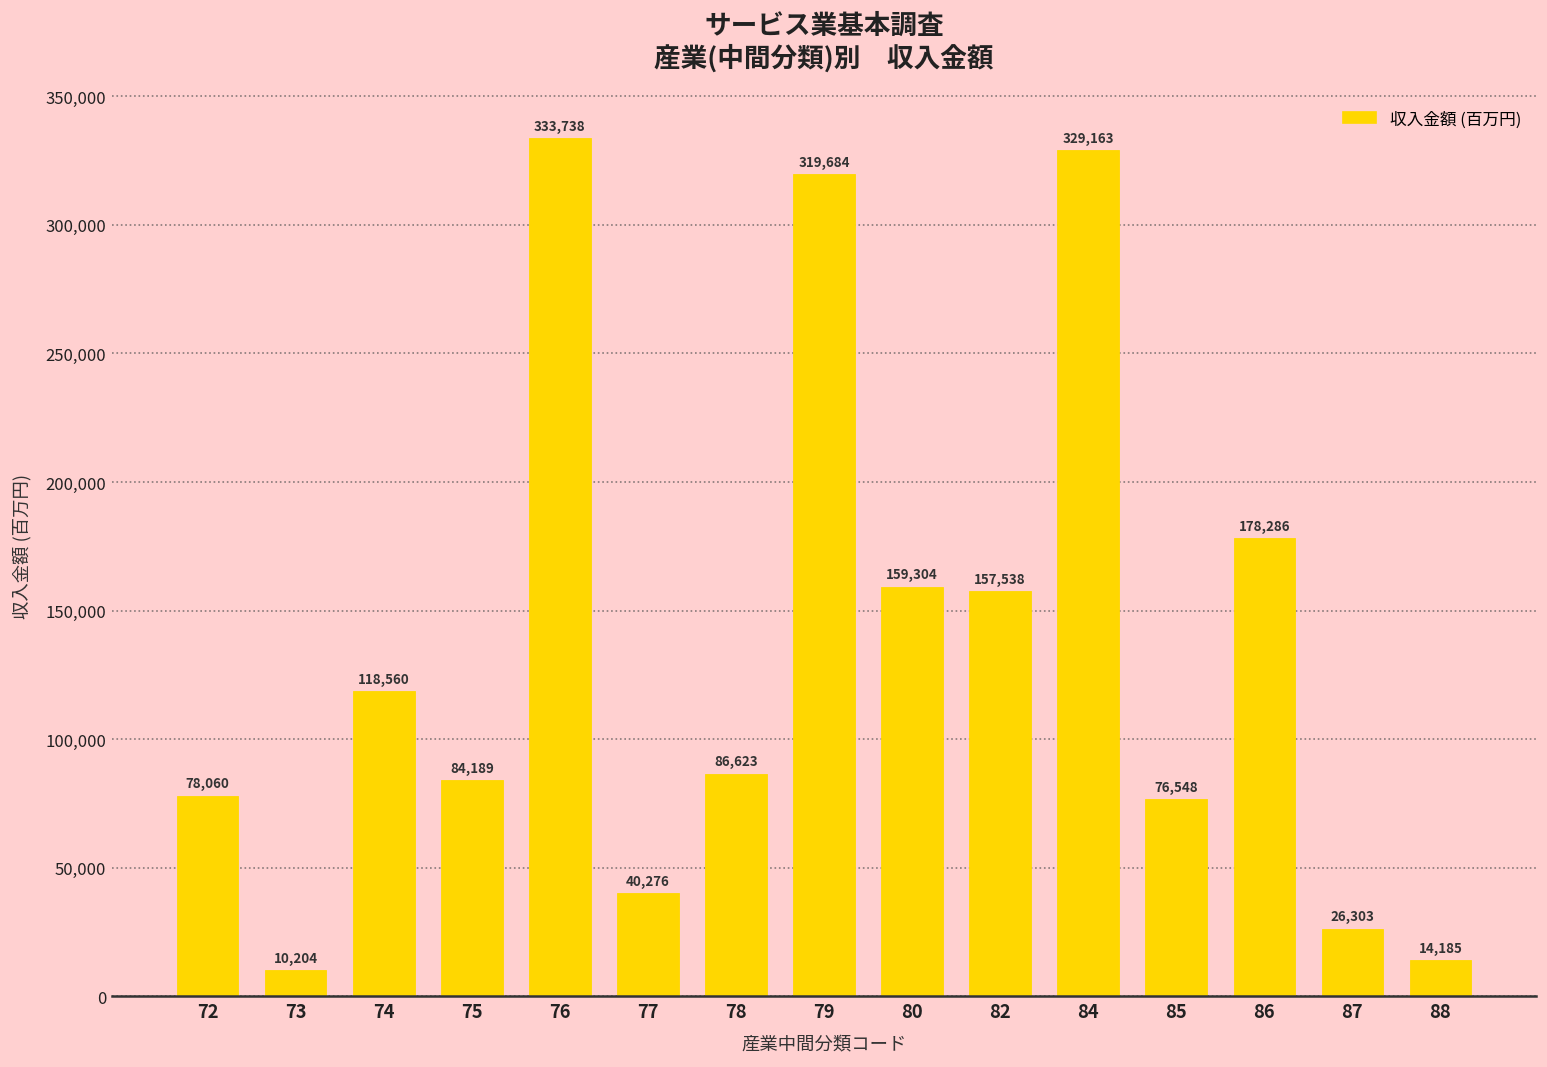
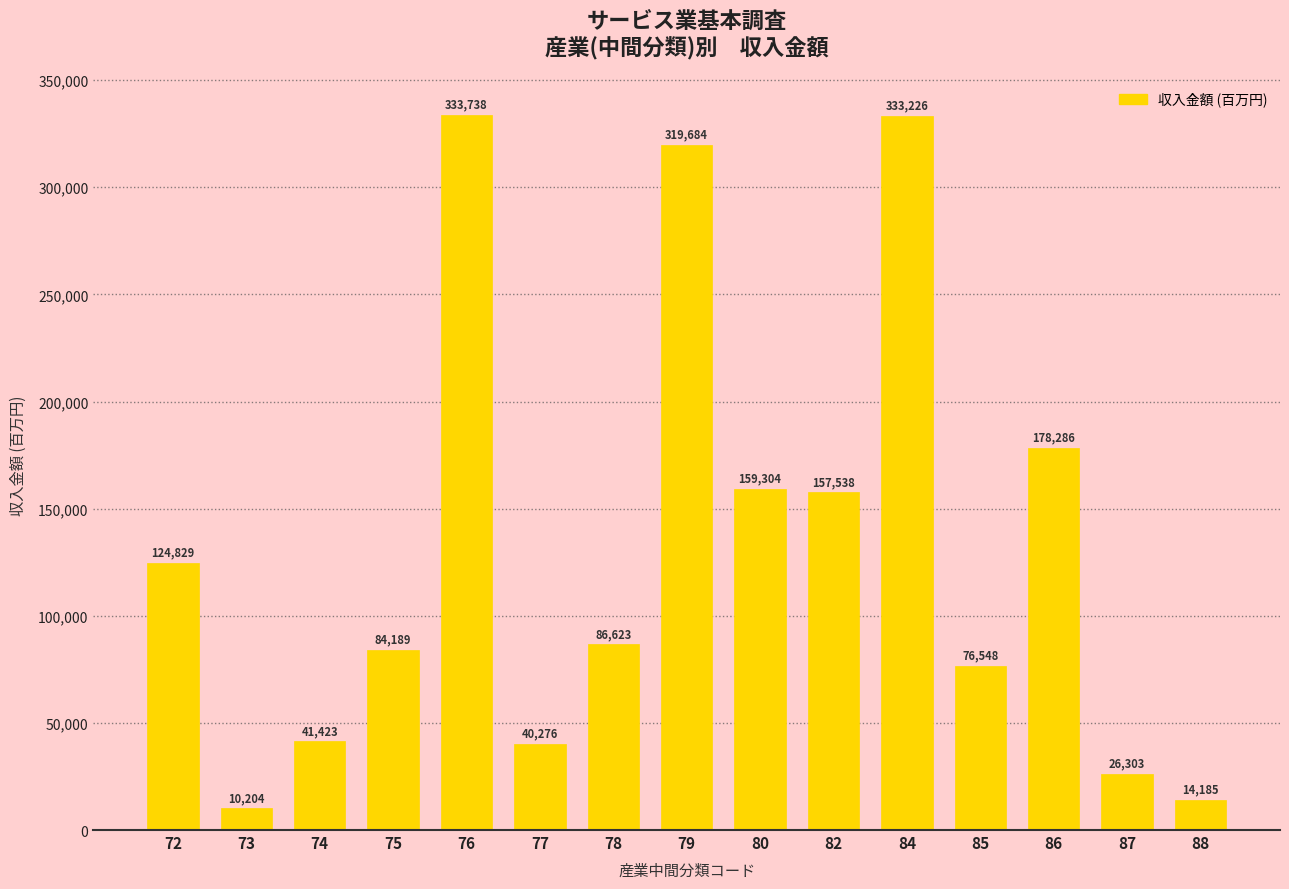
  {
-   "72": "78,060",
+   "72": "124,829",
    "73": "10,204",
-   "74": "118,560",
+   "74": "41,423",
    "75": "84,189",
    "76": "333,738",
    "77": "40,276",
    "78": "86,623",
    "79": "319,684",
    "80": "159,304",
    "82": "157,538",
-   "84": "329,163",
+   "84": "333,226",
    "85": "76,548",
    "86": "178,286",
    "87": "26,303",
    "88": "14,185"
  }
